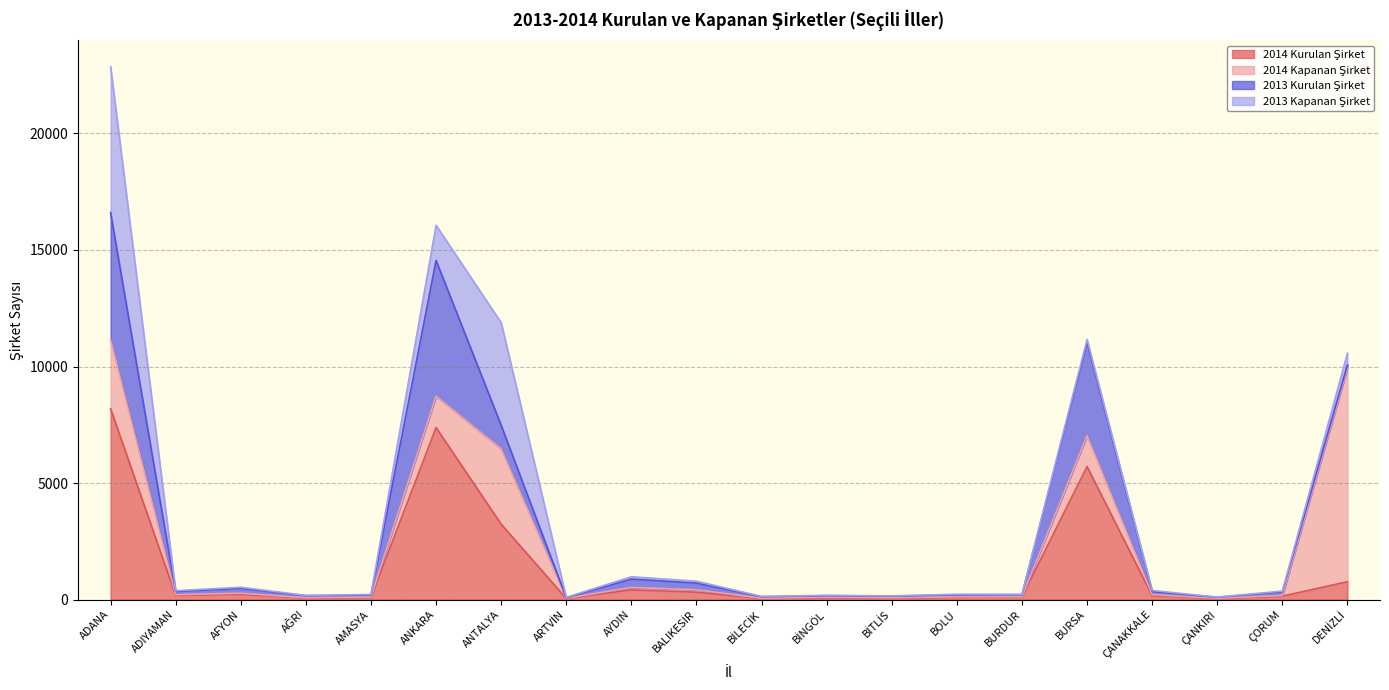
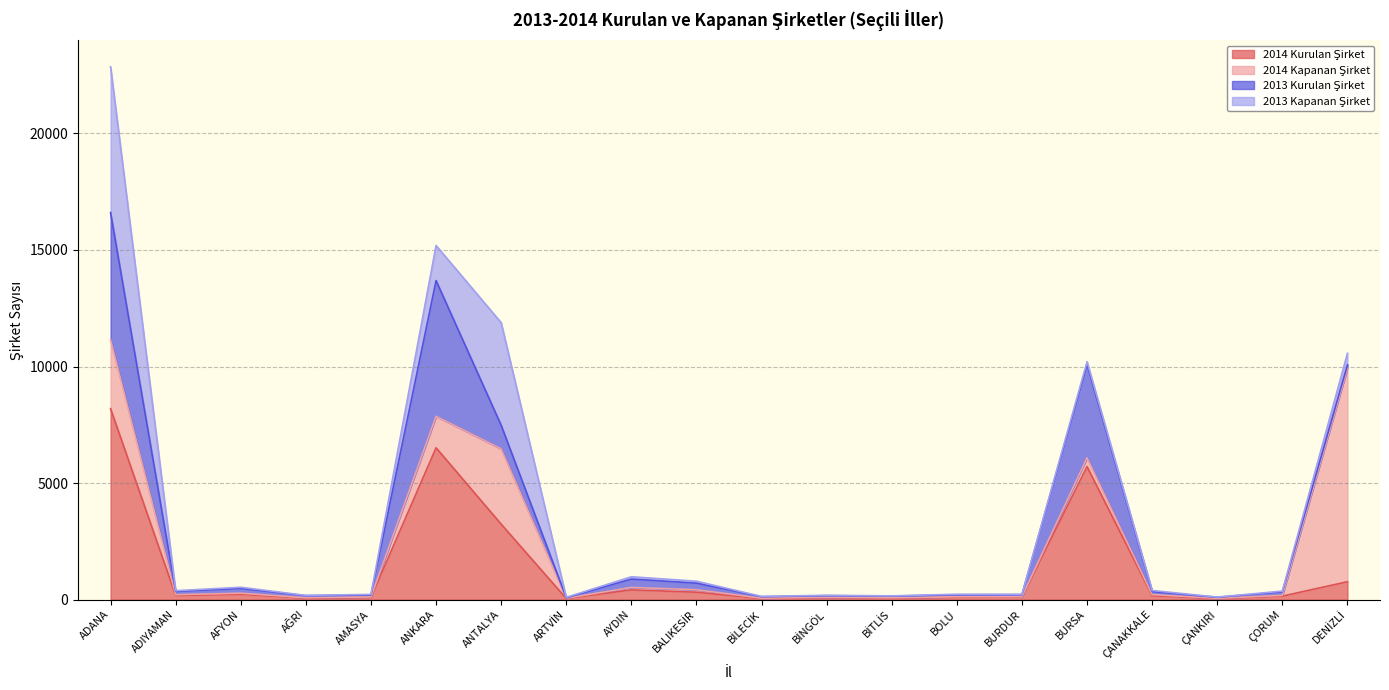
  {
    "2014 Kurulan Şirket": {
      "ADANA": 8200,
-     "ANKARA": 7400,
+     "ANKARA": 6500,
      "ANTALYA": 3200,
      "BURSA": 5700,
      "DENİZLİ": 800
    },
    "2014 Kapanan Şirket": {
      "ADANA": 3000,
      "ANKARA": 1400,
      "ANTALYA": 3200,
-     "BURSA": 1300,
+     "BURSA": 400,
      "DENİZLİ": 9200
    },
    "2013 Kurulan Şirket": {
      "ADANA": 5500,
      "ANKARA": 5800,
      "ANTALYA": 1000,
      "BURSA": 4000,
      "DENİZLİ": 100
    },
    "2013 Kapanan Şirket": {
      "ADANA": 6300,
      "ANKARA": 1500,
      "ANTALYA": 4400,
      "BURSA": 100,
      "DENİZLİ": 500
    }
  }
